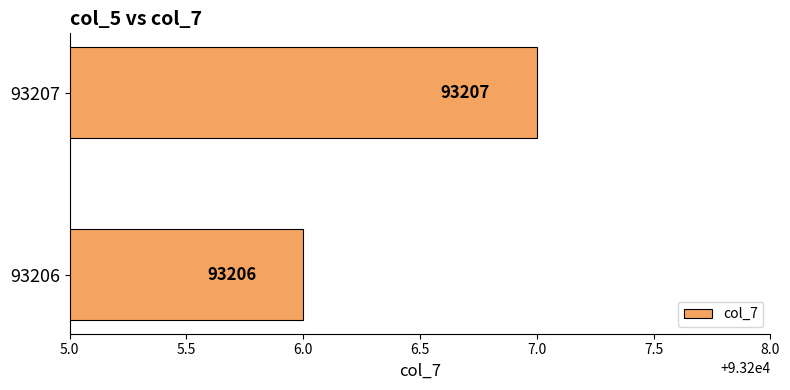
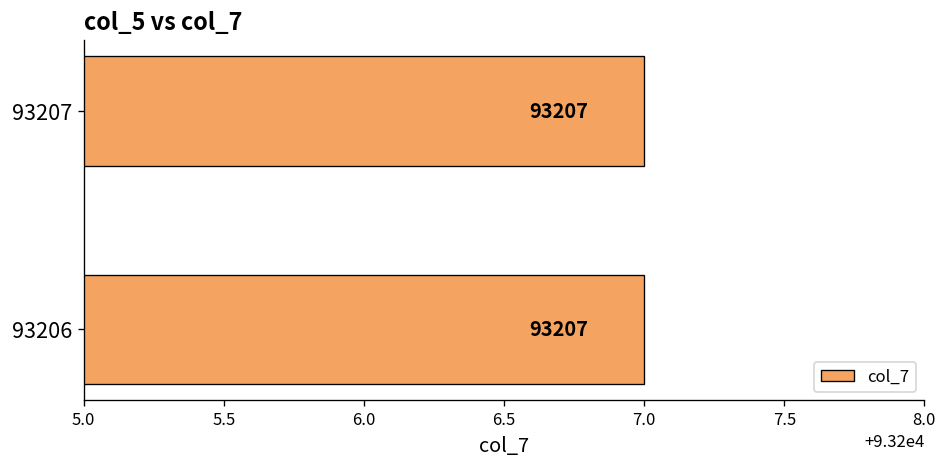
  {
    "93207": 93207,
-   "93206": 93206
+   "93206": 93207
  }
